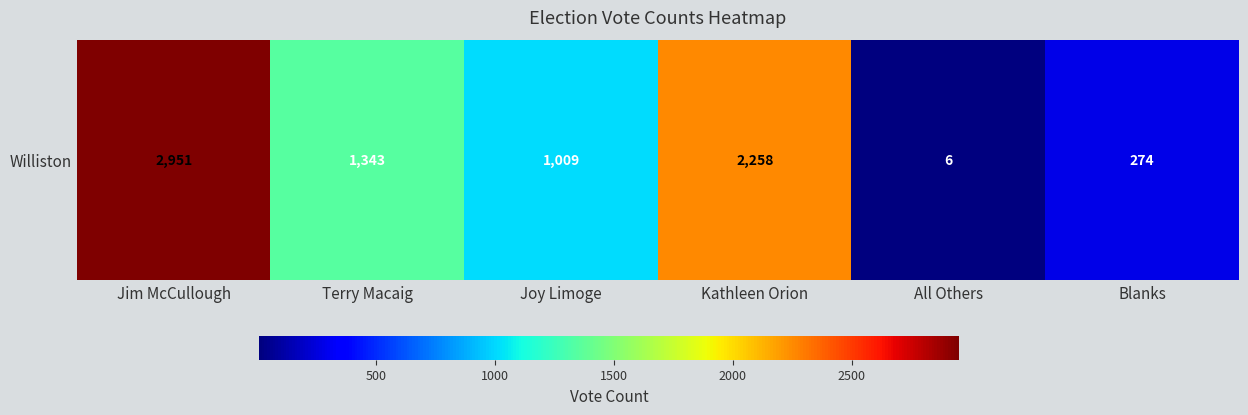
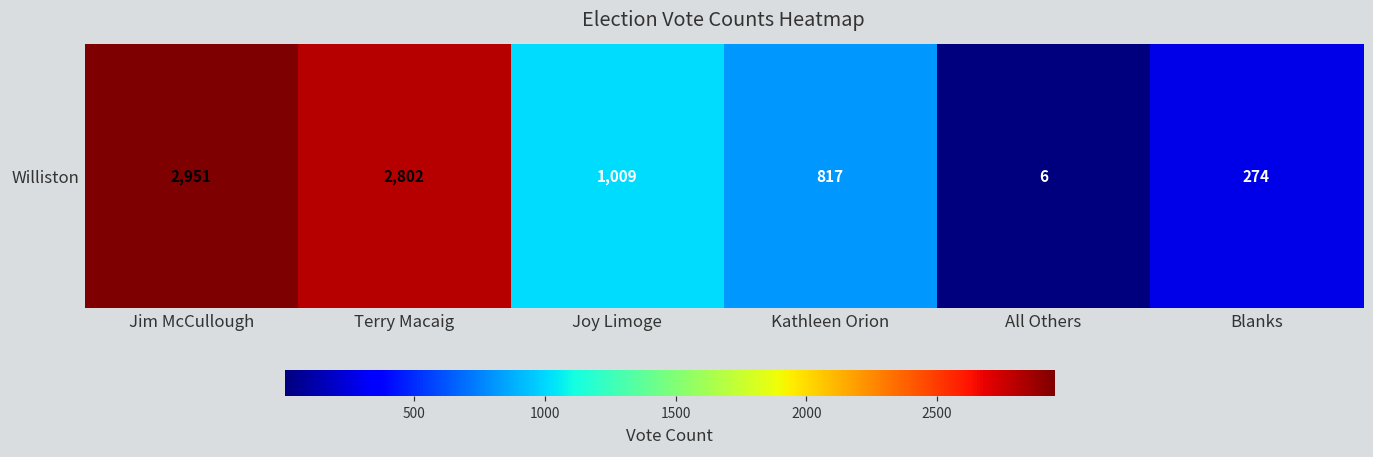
  {
    "Williston": {
      "Jim McCullough": "2,951",
-     "Terry Macaig": "1,343",
+     "Terry Macaig": "2,802",
      "Joy Limoge": "1,009",
-     "Kathleen Orion": "2,258",
+     "Kathleen Orion": "817",
      "All Others": "6",
      "Blanks": "274"
    }
  }
